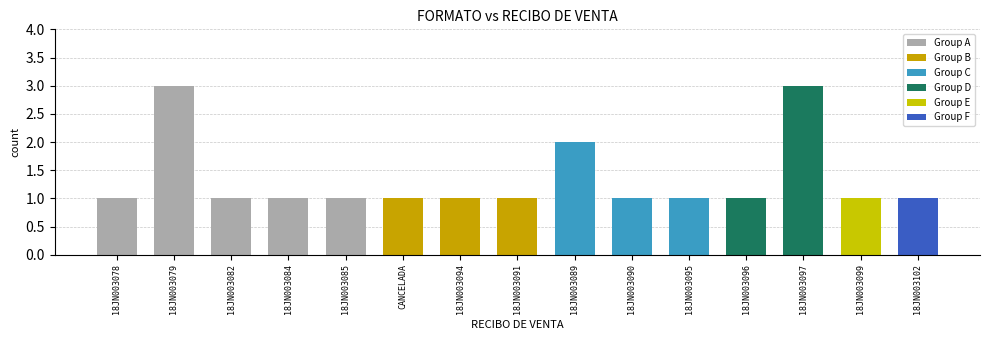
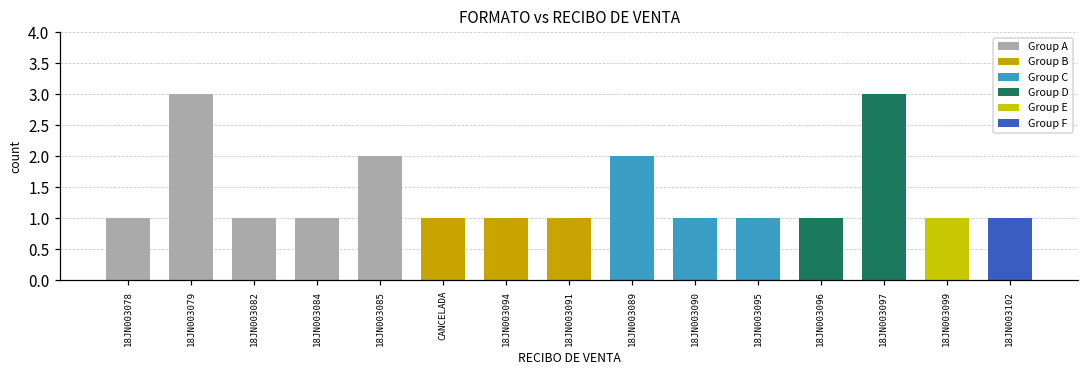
  {
    "18JN003078": 1,
    "18JN003079": 3,
    "18JN003082": 1,
    "18JN003084": 1,
-   "18JN003085": 1,
+   "18JN003085": 2,
    "CANCELADA": 1,
    "18JN003094": 1,
    "18JN003091": 1,
    "18JN003089": 2,
    "18JN003090": 1,
    "18JN003095": 1,
    "18JN003096": 1,
    "18JN003097": 3,
    "18JN003099": 1,
    "18JN003102": 1
  }
